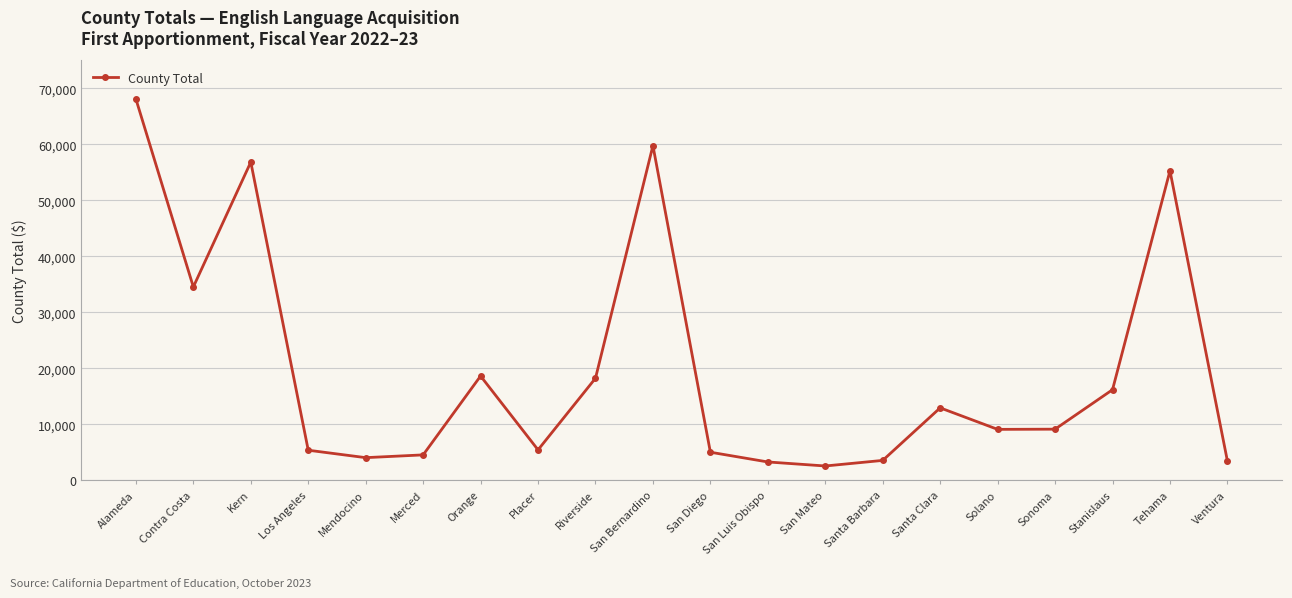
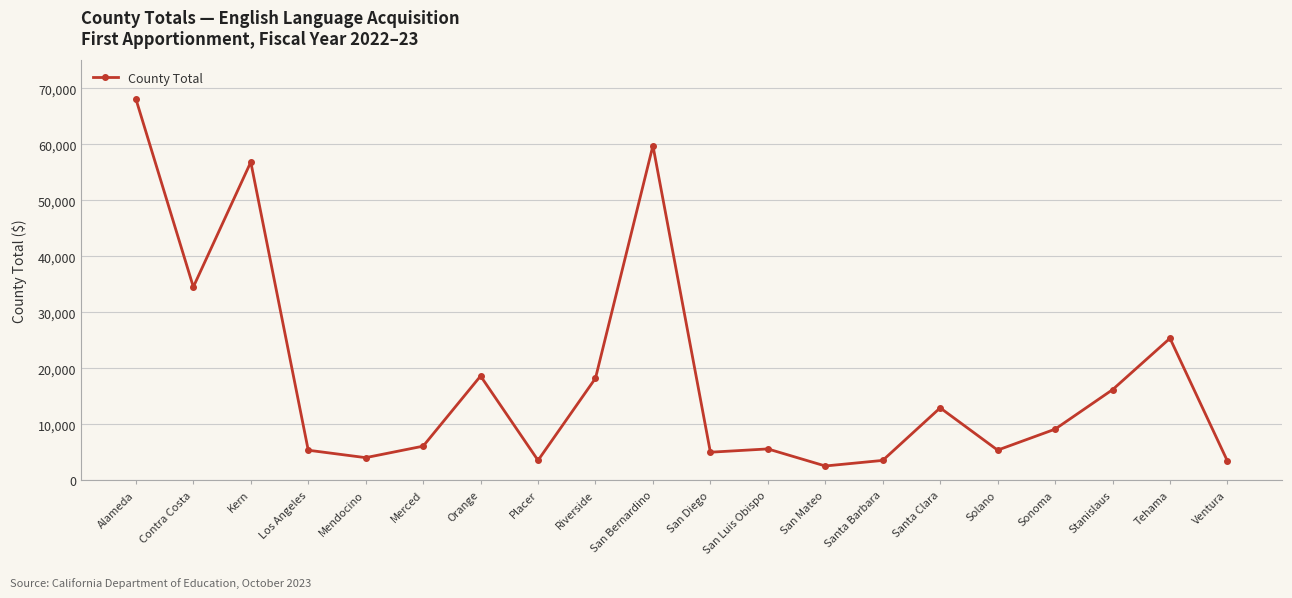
  {
    "Alameda": "68,000",
    "Contra Costa": "35,000",
    "Kern": "57,000",
    "Los Angeles": "5,000",
    "Mendocino": "4,000",
-   "Merced": "5,000",
+   "Merced": "6,000",
    "Orange": "19,000",
-   "Placer": "5,000",
+   "Placer": "4,000",
    "Riverside": "18,000",
    "San Bernardino": "60,000",
    "San Diego": "5,000",
-   "San Luis Obispo": "3,000",
+   "San Luis Obispo": "6,000",
    "San Mateo": "3,000",
    "Santa Barbara": "4,000",
    "Santa Clara": "13,000",
-   "Solano": "9,000",
+   "Solano": "5,000",
    "Sonoma": "9,000",
    "Stanislaus": "16,000",
-   "Tehama": "55,000",
+   "Tehama": "25,000",
    "Ventura": "3,000"
  }
